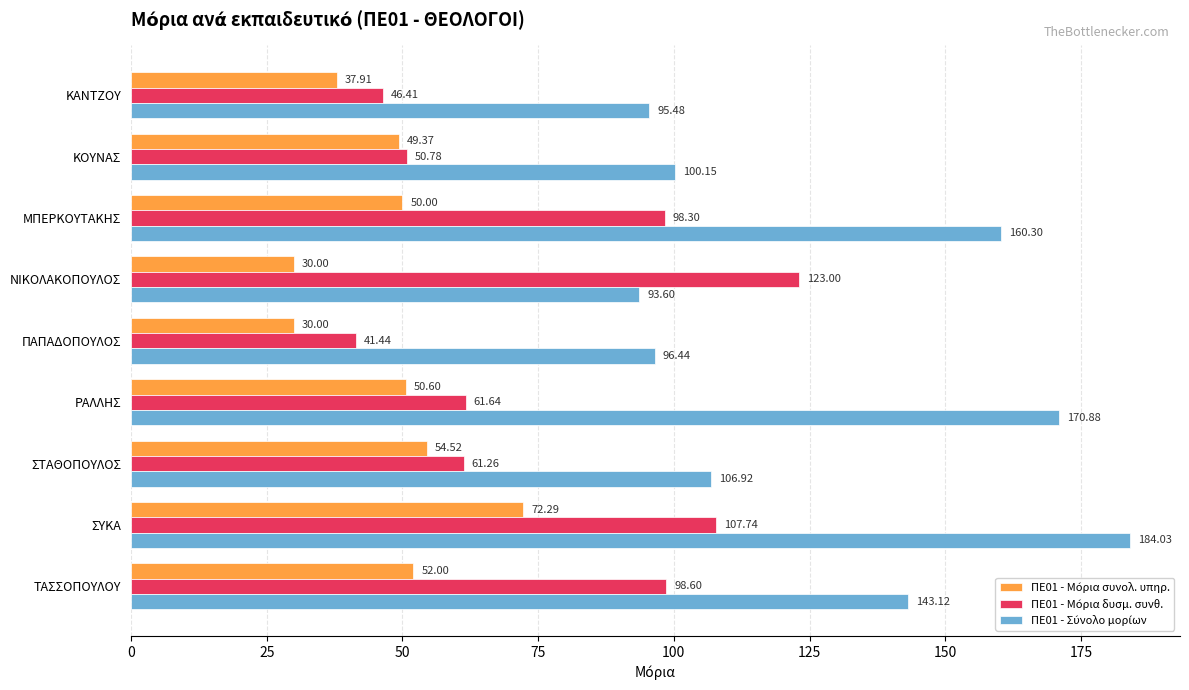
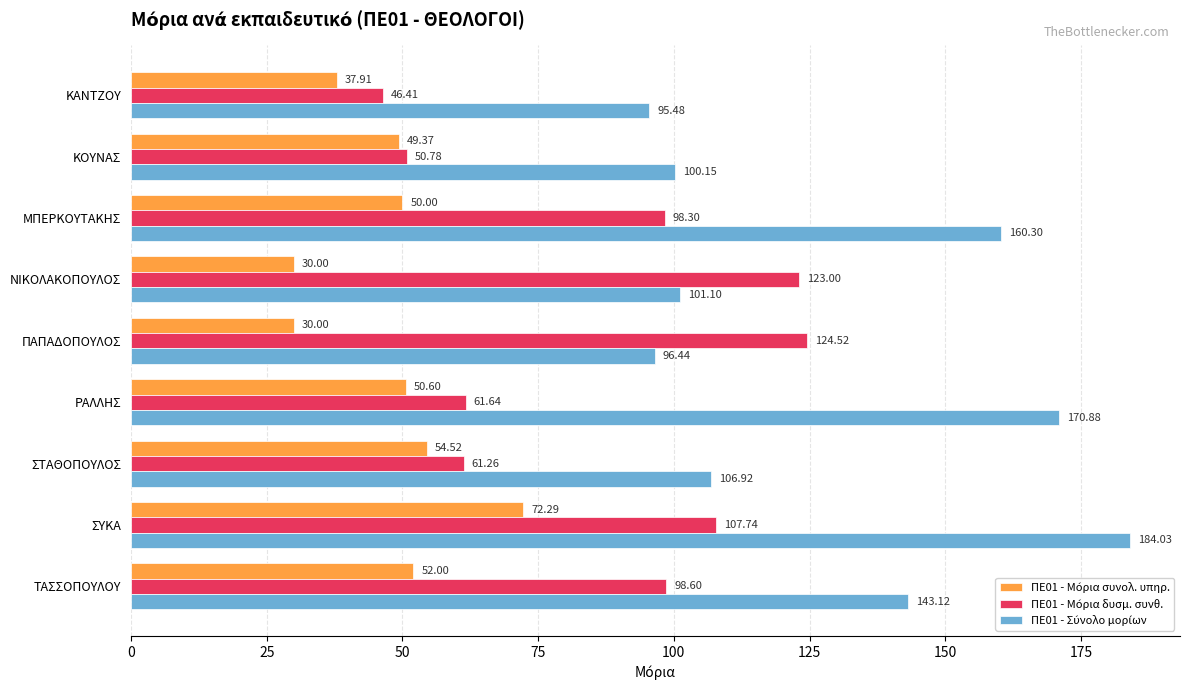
  {
    "ΠΕ01 - Μόρια συνολ. υπηρ.": {
      "ΚΑΝΤΖΟΥ": 37.91,
      "ΚΟΥΝΑΣ": 49.37,
      "ΜΠΕΡΚΟΥΤΑΚΗΣ": 50.00,
      "ΝΙΚΟΛΑΚΟΠΟΥΛΟΣ": 30.00,
      "ΠΑΠΑΔΟΠΟΥΛΟΣ": 30.00,
      "ΡΑΛΛΗΣ": 50.60,
      "ΣΤΑΘΟΠΟΥΛΟΣ": 54.52,
      "ΣΥΚΑ": 72.29,
      "ΤΑΣΣΟΠΟΥΛΟΥ": 52.00
    },
    "ΠΕ01 - Μόρια δυσμ. συνθ.": {
      "ΚΑΝΤΖΟΥ": 46.41,
      "ΚΟΥΝΑΣ": 50.78,
      "ΜΠΕΡΚΟΥΤΑΚΗΣ": 98.30,
      "ΝΙΚΟΛΑΚΟΠΟΥΛΟΣ": 123.00,
-     "ΠΑΠΑΔΟΠΟΥΛΟΣ": 41.44,
+     "ΠΑΠΑΔΟΠΟΥΛΟΣ": 124.52,
      "ΡΑΛΛΗΣ": 61.64,
      "ΣΤΑΘΟΠΟΥΛΟΣ": 61.26,
      "ΣΥΚΑ": 107.74,
      "ΤΑΣΣΟΠΟΥΛΟΥ": 98.60
    },
    "ΠΕ01 - Σύνολο μορίων": {
      "ΚΑΝΤΖΟΥ": 95.48,
      "ΚΟΥΝΑΣ": 100.15,
      "ΜΠΕΡΚΟΥΤΑΚΗΣ": 160.30,
-     "ΝΙΚΟΛΑΚΟΠΟΥΛΟΣ": 93.60,
+     "ΝΙΚΟΛΑΚΟΠΟΥΛΟΣ": 101.10,
      "ΠΑΠΑΔΟΠΟΥΛΟΣ": 96.44,
      "ΡΑΛΛΗΣ": 170.88,
      "ΣΤΑΘΟΠΟΥΛΟΣ": 106.92,
      "ΣΥΚΑ": 184.03,
      "ΤΑΣΣΟΠΟΥΛΟΥ": 143.12
    }
  }
